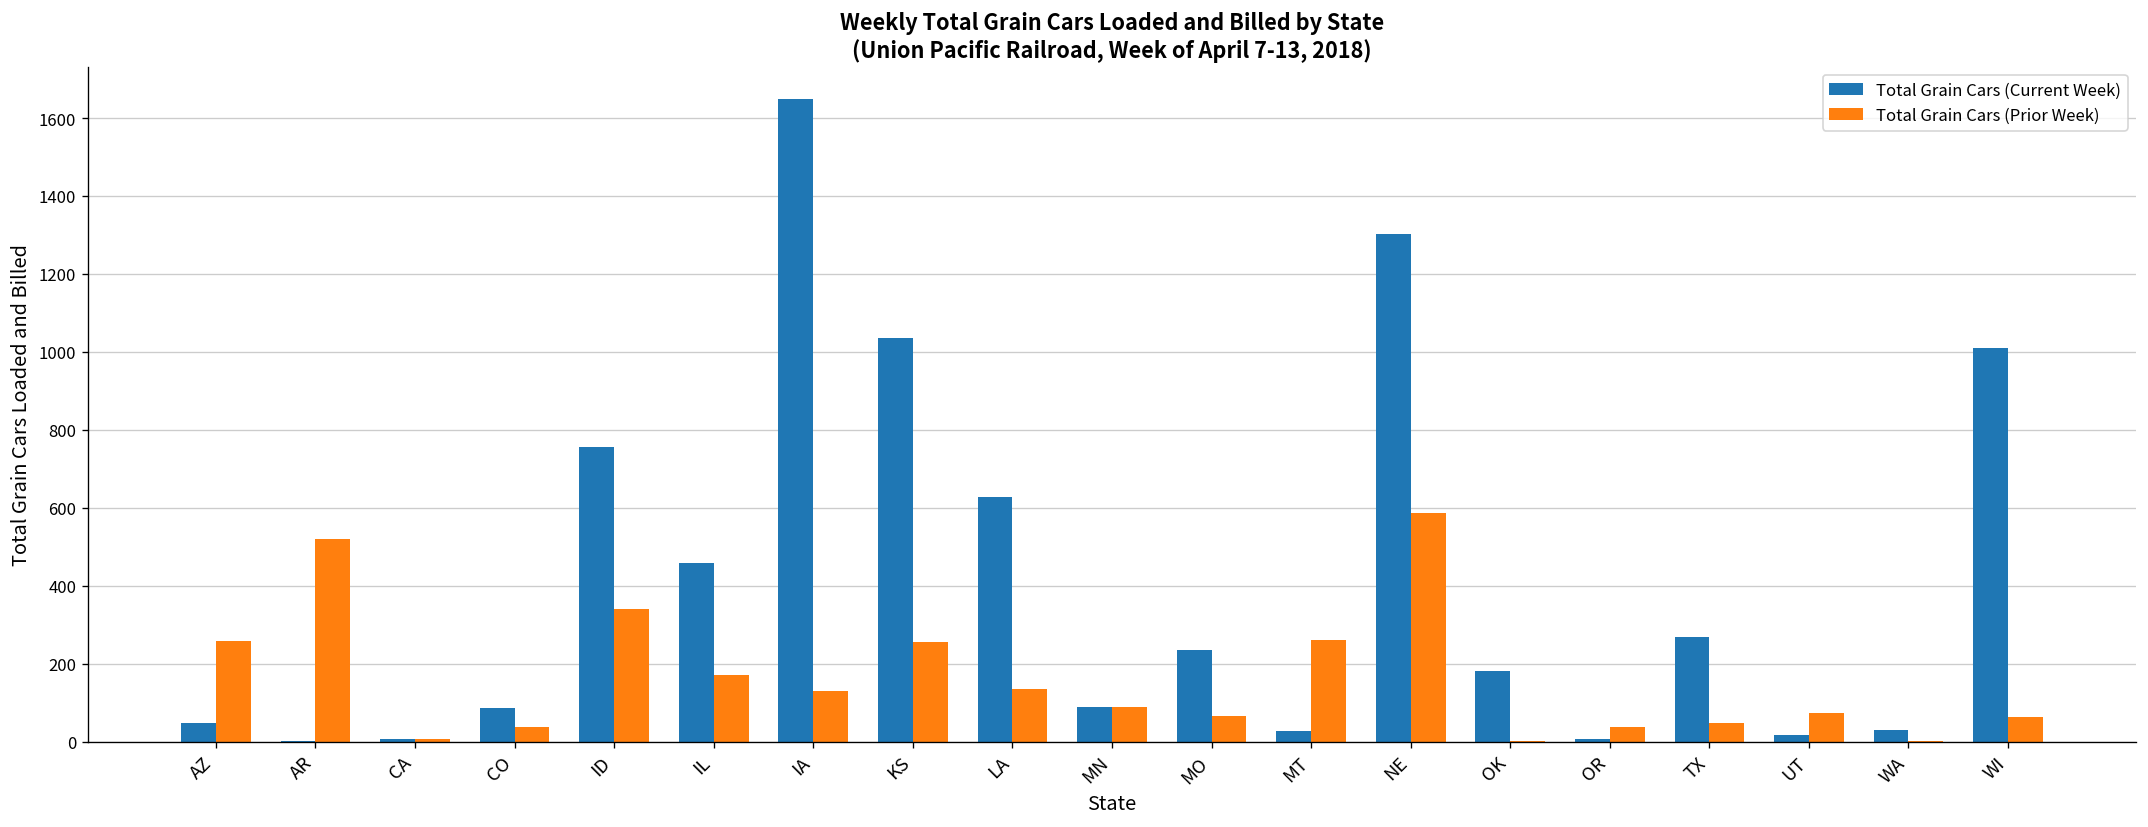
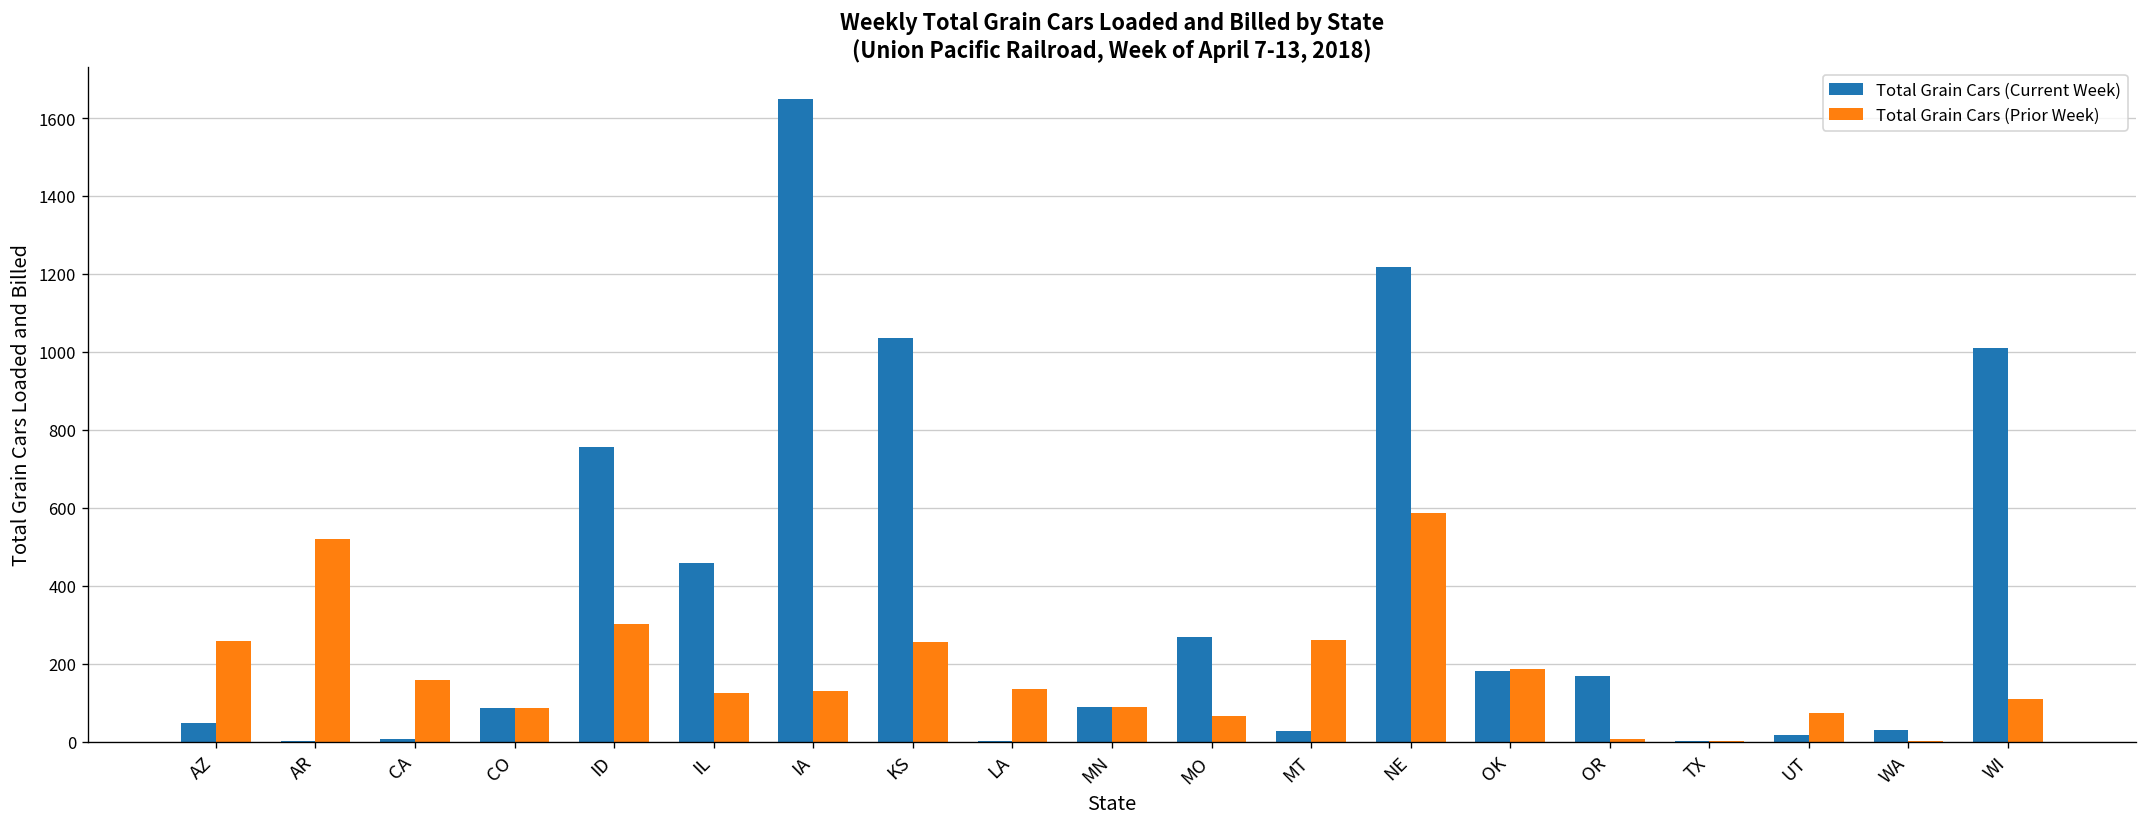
  {
    "Total Grain Cars (Current Week)": {
      "AZ": 50,
      "CO": 90,
      "ID": 760,
      "IL": 460,
      "IA": 1650,
      "KS": 1040,
-     "LA": 630,
+     "LA": 0,
      "MN": 90,
-     "MO": 240,
+     "MO": 270,
      "MT": 30,
-     "NE": 1300,
+     "NE": 1220,
      "OK": 180,
-     "OR": 10,
-     "TX": 270,
+     "OR": 170,
+     "TX": 0,
      "UT": 20,
      "WA": 30,
      "WI": 1010
    },
    "Total Grain Cars (Prior Week)": {
      "AZ": 260,
      "AR": 520,
-     "CA": 10,
-     "CO": 40,
-     "ID": 340,
-     "IL": 170,
+     "CA": 160,
+     "CO": 90,
+     "ID": 300,
+     "IL": 120,
      "IA": 130,
      "KS": 260,
      "LA": 140,
      "MN": 90,
      "MO": 70,
      "MT": 260,
      "NE": 590,
-     "OK": 0,
-     "OR": 40,
-     "TX": 50,
+     "OK": 190,
+     "OR": 10,
+     "TX": 0,
      "UT": 80,
-     "WI": 60
+     "WI": 110
    }
  }
